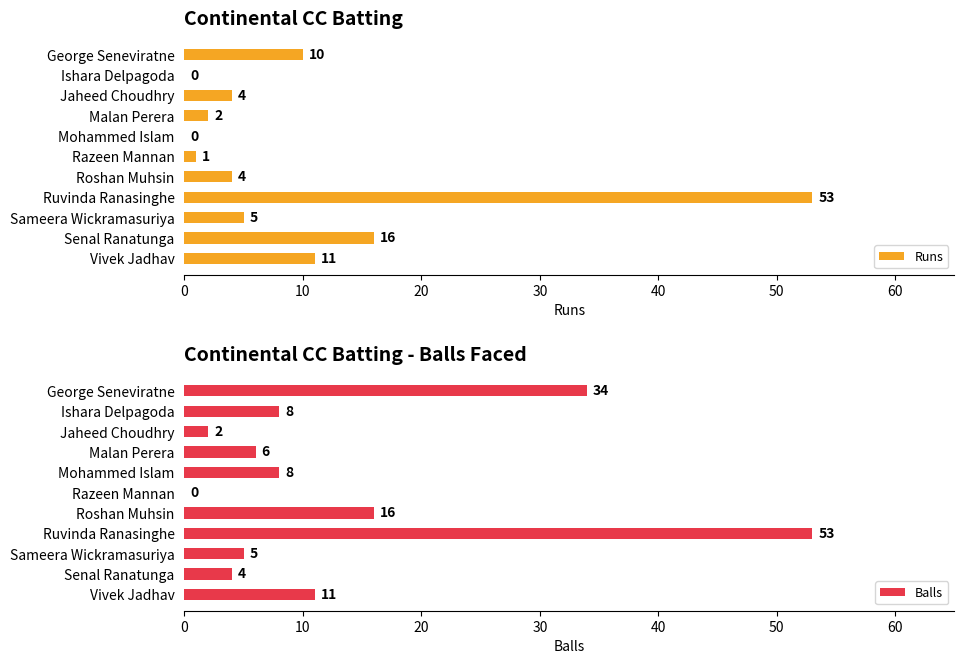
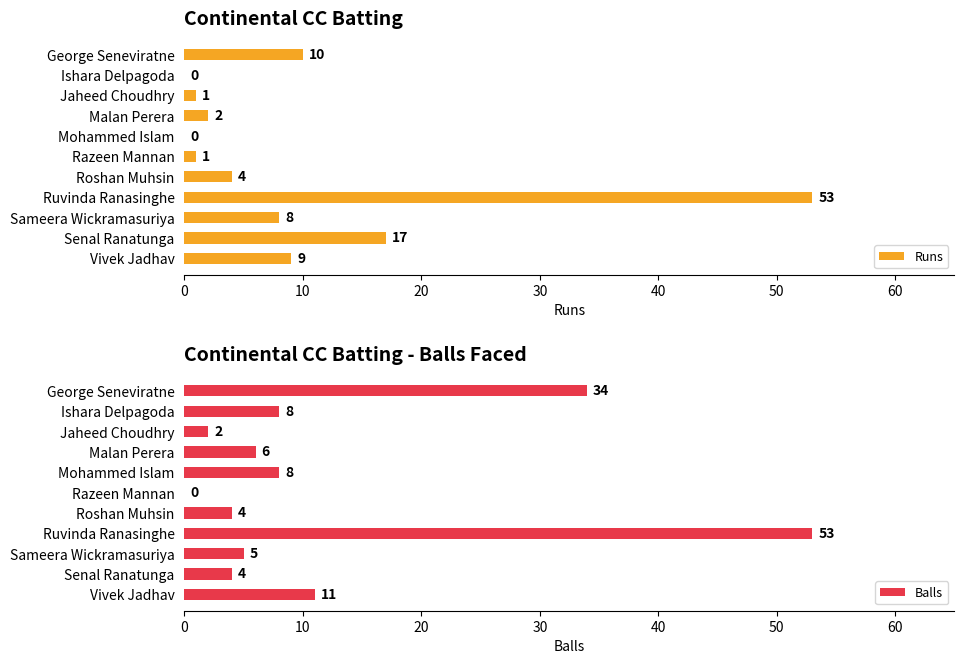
  {
    "Continental CC Batting": {
      "George Seneviratne": 10,
      "Ishara Delpagoda": 0,
-     "Jaheed Choudhry": 4,
+     "Jaheed Choudhry": 1,
      "Malan Perera": 2,
      "Mohammed Islam": 0,
      "Razeen Mannan": 1,
      "Roshan Muhsin": 4,
      "Ruvinda Ranasinghe": 53,
-     "Sameera Wickramasuriya": 5,
-     "Senal Ranatunga": 16,
-     "Vivek Jadhav": 11
+     "Sameera Wickramasuriya": 8,
+     "Senal Ranatunga": 17,
+     "Vivek Jadhav": 9
    },
    "Continental CC Batting - Balls Faced": {
      "George Seneviratne": 34,
      "Ishara Delpagoda": 8,
      "Jaheed Choudhry": 2,
      "Malan Perera": 6,
      "Mohammed Islam": 8,
      "Razeen Mannan": 0,
-     "Roshan Muhsin": 16,
+     "Roshan Muhsin": 4,
      "Ruvinda Ranasinghe": 53,
      "Sameera Wickramasuriya": 5,
      "Senal Ranatunga": 4,
      "Vivek Jadhav": 11
    }
  }
